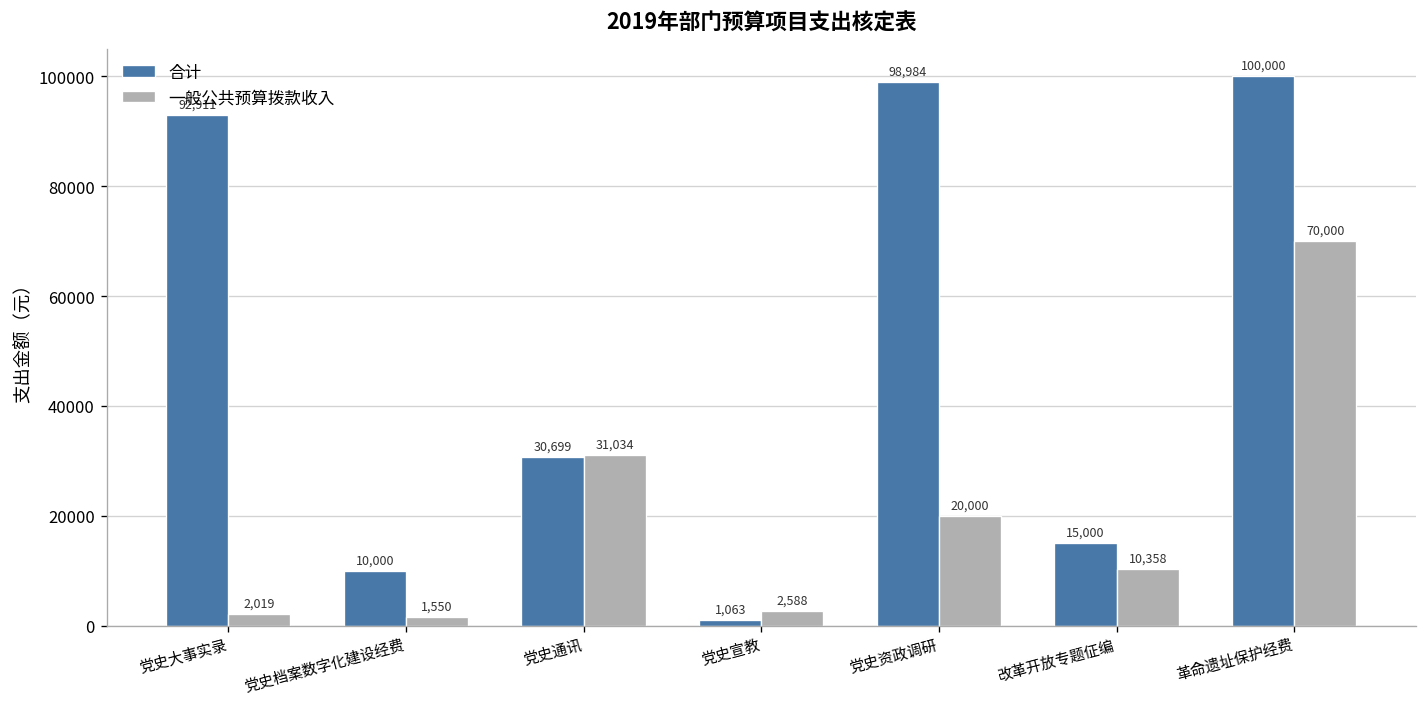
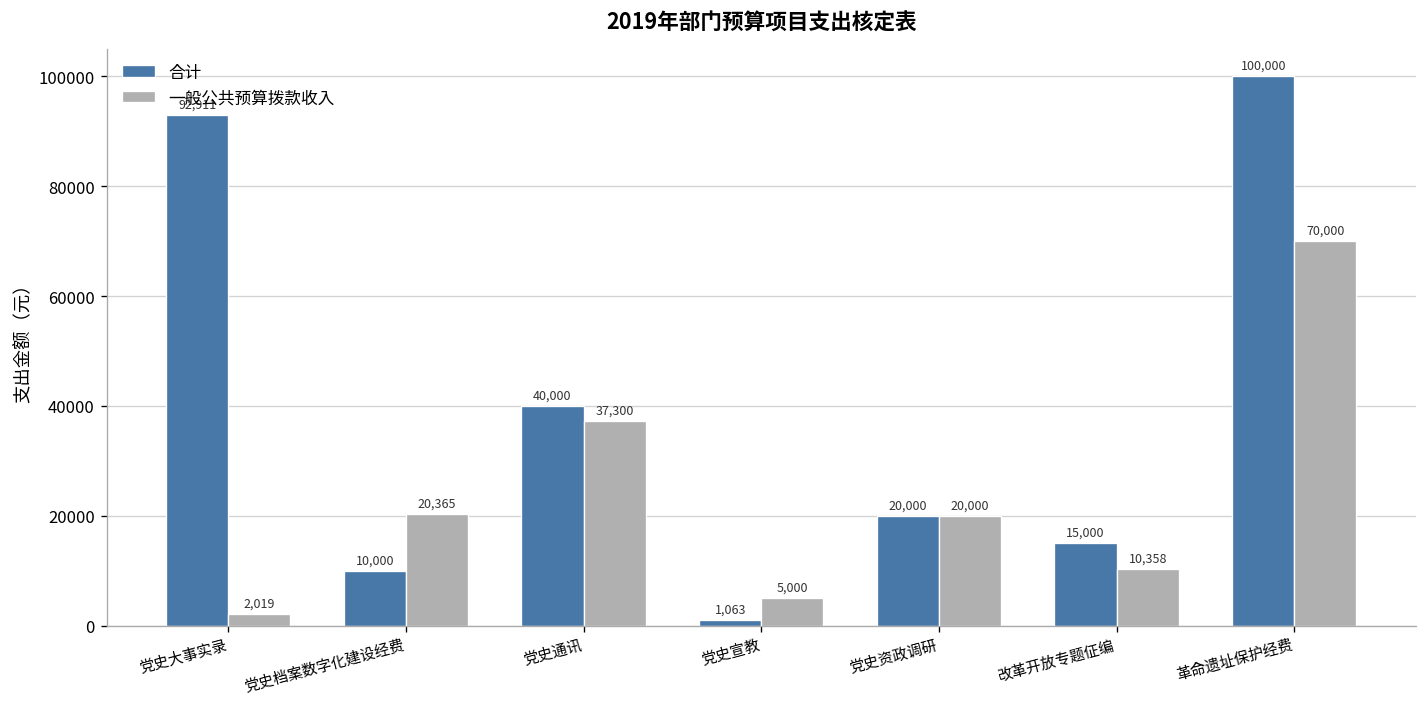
  {
    "合计": {
      "党史大事实录": "92,911",
      "党史档案数字化建设经费": "10,000",
-     "党史通讯": "30,699",
+     "党史通讯": "40,000",
      "党史宣教": "1,063",
-     "党史资政调研": "98,984",
+     "党史资政调研": "20,000",
      "改革开放专题佂编": "15,000",
      "革命遗址保护经费": "100,000"
    },
    "一般公共预算拨款收入": {
      "党史大事实录": "2,019",
-     "党史档案数字化建设经费": "1,550",
-     "党史通讯": "31,034",
-     "党史宣教": "2,588",
+     "党史档案数字化建设经费": "20,365",
+     "党史通讯": "37,300",
+     "党史宣教": "5,000",
      "党史资政调研": "20,000",
      "改革开放专题佂编": "10,358",
      "革命遗址保护经费": "70,000"
    }
  }
